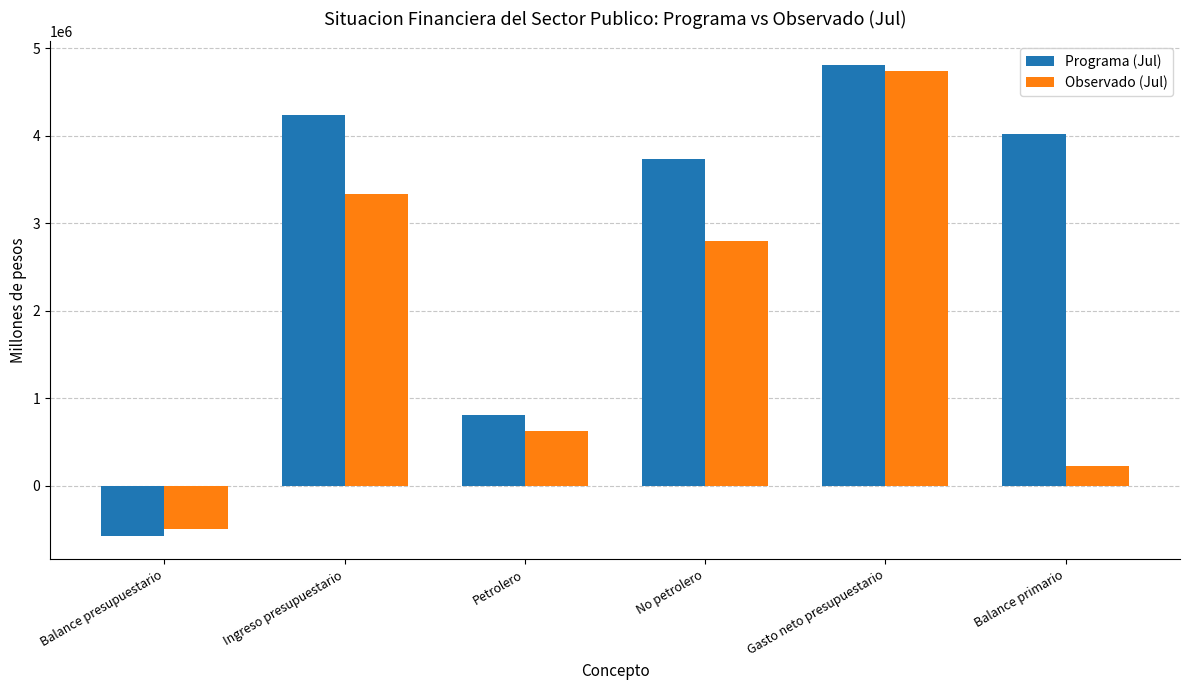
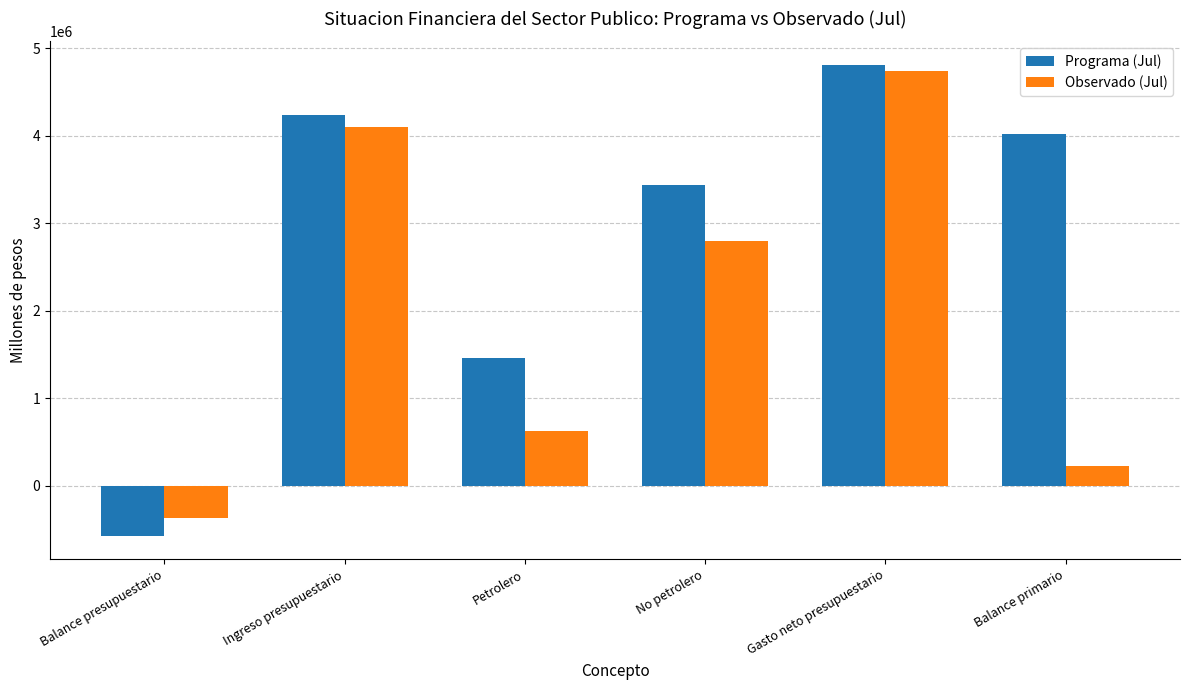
  {
    "Programa (Jul)": {
      "Balance presupuestario": -600000,
      "Ingreso presupuestario": 4200000,
-     "Petrolero": 800000,
-     "No petrolero": 3700000,
+     "Petrolero": 1500000,
+     "No petrolero": 3400000,
      "Gasto neto presupuestario": 4800000,
      "Balance primario": 4000000
    },
    "Observado (Jul)": {
-     "Balance presupuestario": -500000,
-     "Ingreso presupuestario": 3300000,
+     "Balance presupuestario": -400000,
+     "Ingreso presupuestario": 4100000,
      "Petrolero": 600000,
      "No petrolero": 2800000,
      "Gasto neto presupuestario": 4700000,
      "Balance primario": 200000
    }
  }
